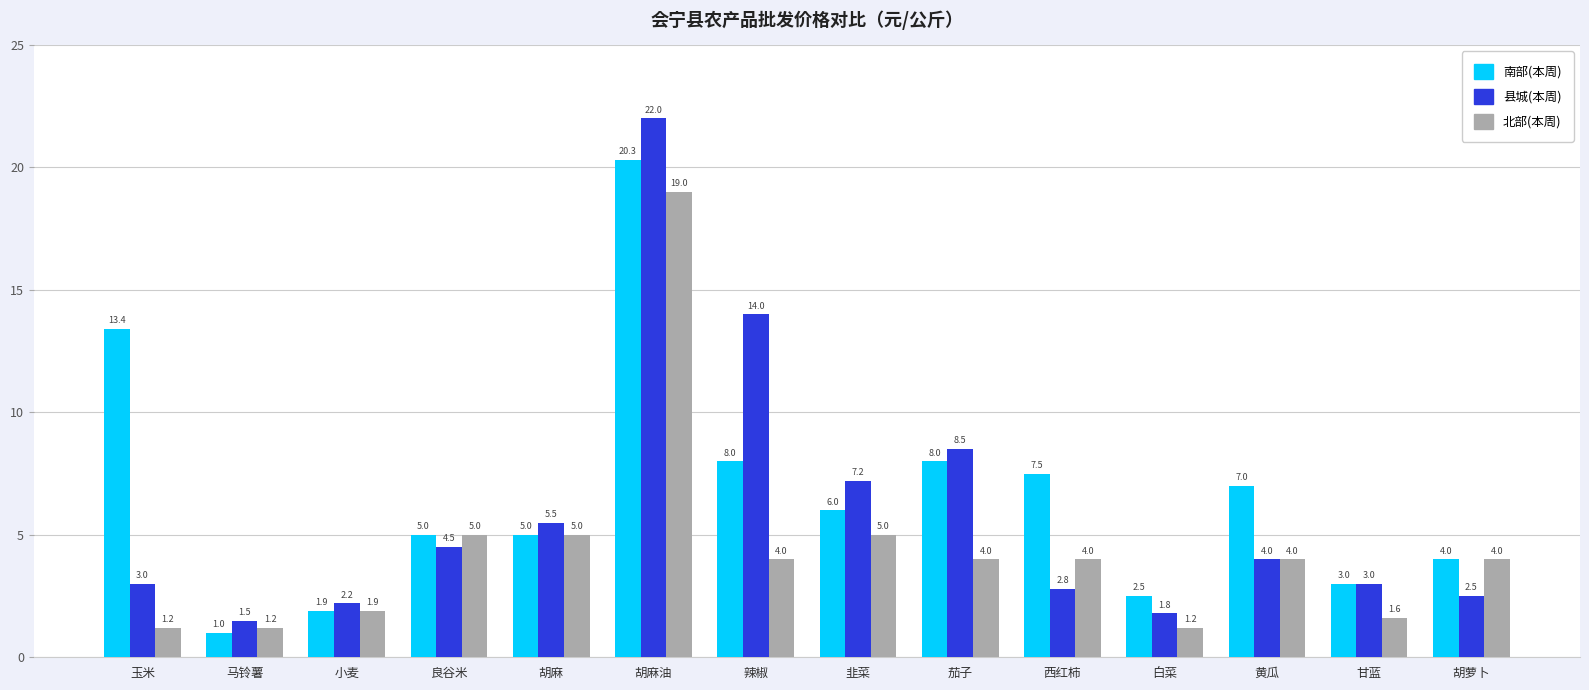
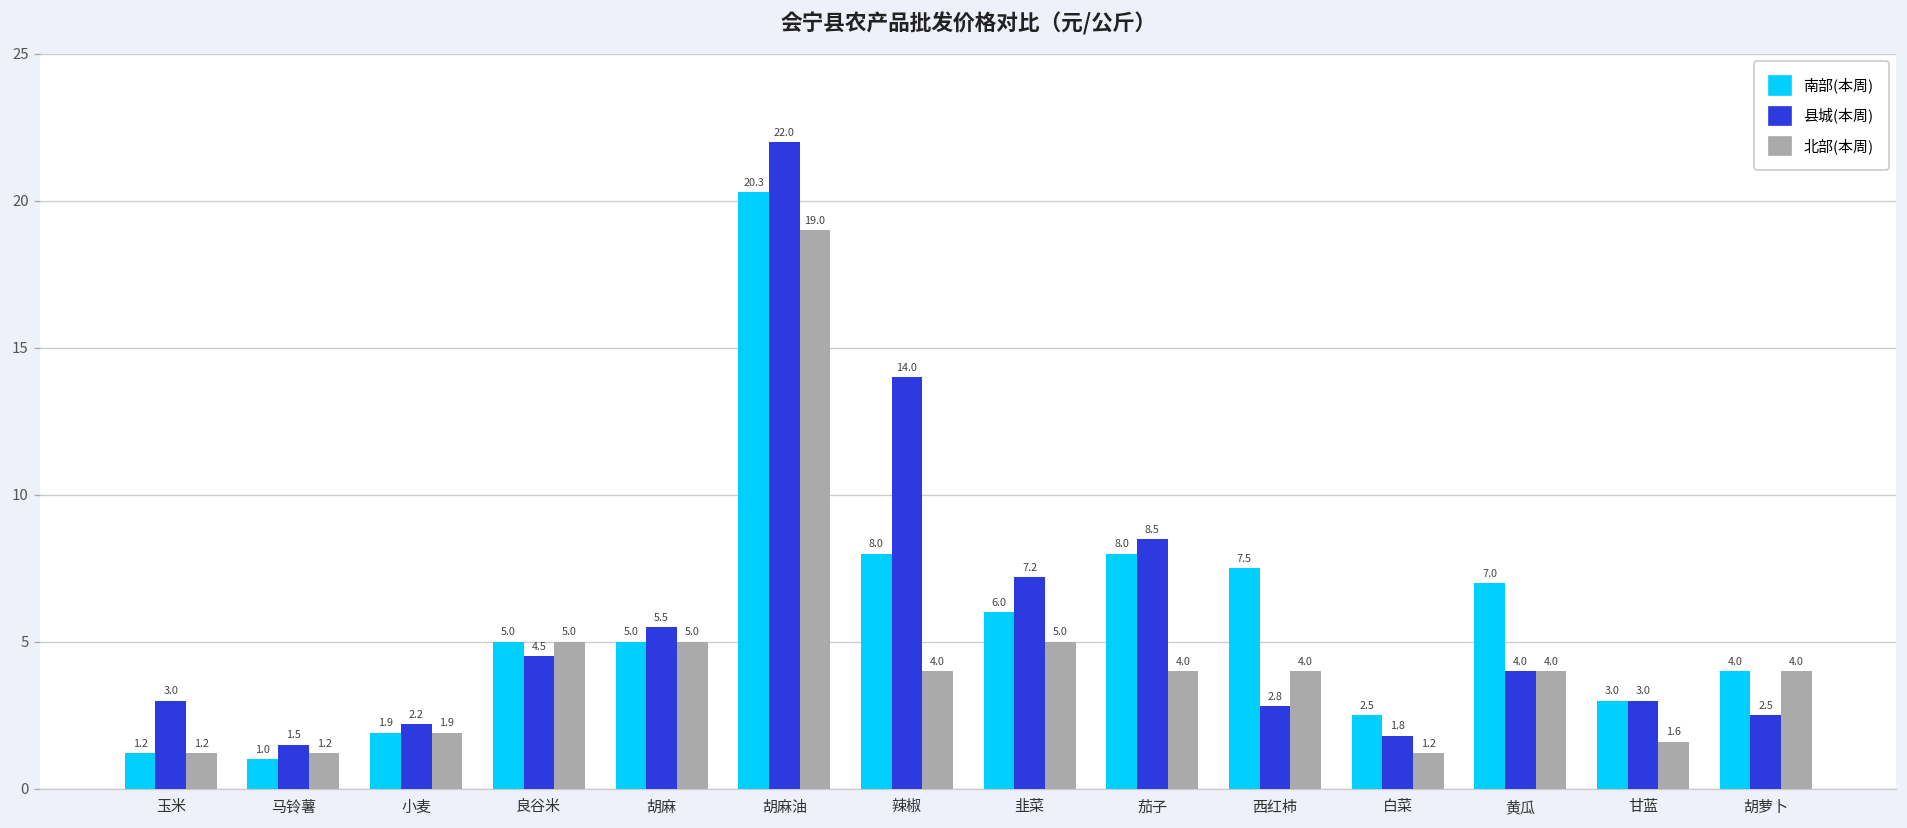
  {
    "南部(本周)": {
-     "玉米": 13.4,
+     "玉米": 1.2,
      "马铃薯": 1.0,
      "小麦": 1.9,
      "良谷米": 5.0,
      "胡麻": 5.0,
      "胡麻油": 20.3,
      "辣椒": 8.0,
      "韭菜": 6.0,
      "茄子": 8.0,
      "西红柿": 7.5,
      "白菜": 2.5,
      "黄瓜": 7.0,
      "甘蓝": 3.0,
      "胡萝卜": 4.0
    },
    "县城(本周)": {
      "玉米": 3.0,
      "马铃薯": 1.5,
      "小麦": 2.2,
      "良谷米": 4.5,
      "胡麻": 5.5,
      "胡麻油": 22.0,
      "辣椒": 14.0,
      "韭菜": 7.2,
      "茄子": 8.5,
      "西红柿": 2.8,
      "白菜": 1.8,
      "黄瓜": 4.0,
      "甘蓝": 3.0,
      "胡萝卜": 2.5
    },
    "北部(本周)": {
      "玉米": 1.2,
      "马铃薯": 1.2,
      "小麦": 1.9,
      "良谷米": 5.0,
      "胡麻": 5.0,
      "胡麻油": 19.0,
      "辣椒": 4.0,
      "韭菜": 5.0,
      "茄子": 4.0,
      "西红柿": 4.0,
      "白菜": 1.2,
      "黄瓜": 4.0,
      "甘蓝": 1.6,
      "胡萝卜": 4.0
    }
  }
